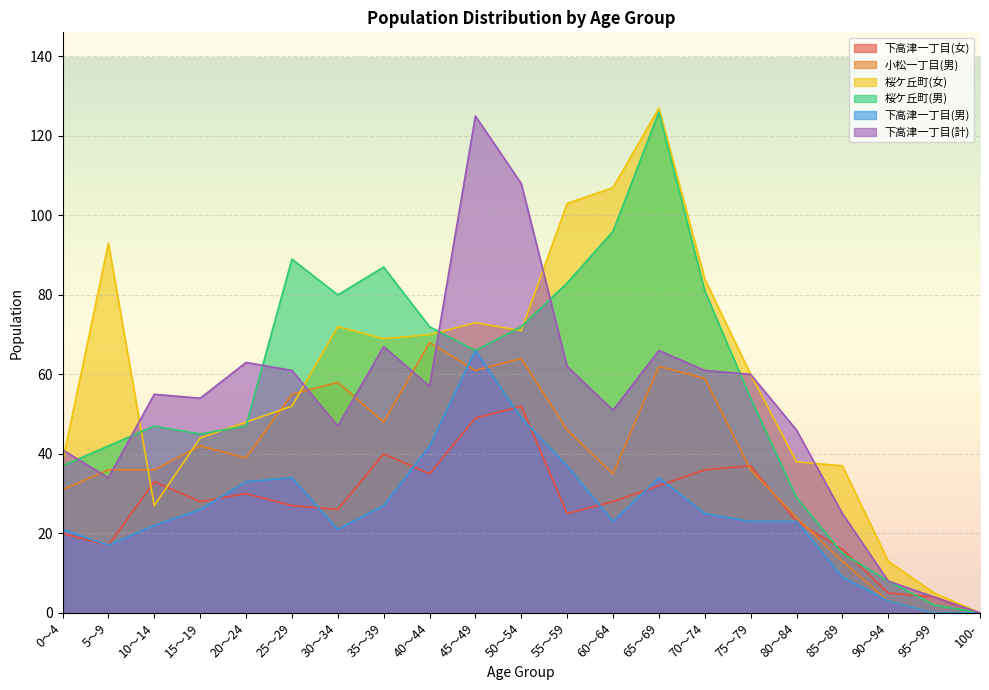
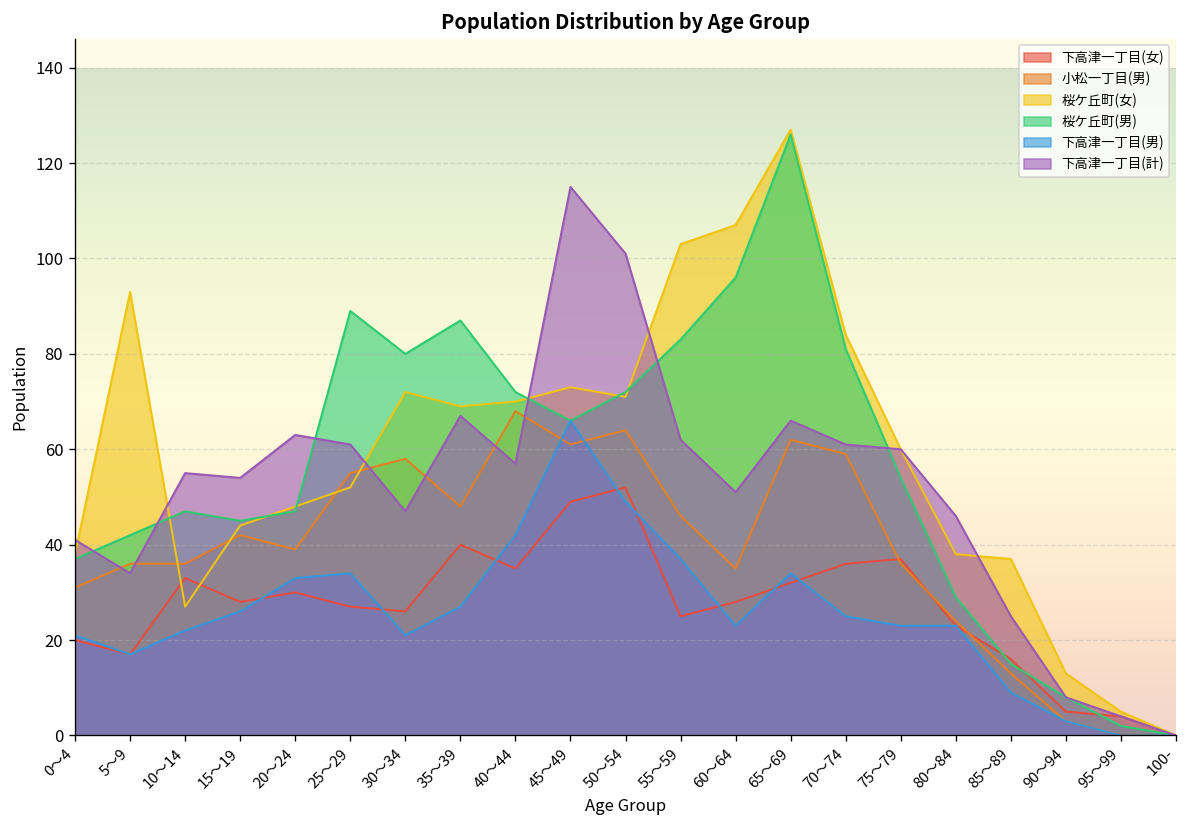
  {
    "桜ケ丘町(女)": {
      "0～4": 38,
      "5～9": 93,
      "10～14": 27,
      "15～19": 44,
      "20～24": 48,
      "25～29": 52,
      "30～34": 72,
      "35～39": 69,
      "40～44": 70,
      "45～49": 73,
      "50～54": 71,
      "55～59": 103,
      "60～64": 107,
      "65～69": 127,
      "70～74": 84,
      "80～84": 38,
      "85～89": 37,
      "90～94": 13,
      "95～99": 5
    },
    "桜ケ丘町(男)": {
      "0～4": 37,
      "5～9": 42,
      "10～14": 47,
      "15～19": 45,
      "20～24": 47,
      "25～29": 89,
      "30～34": 80,
      "35～39": 87,
      "40～44": 72,
      "50～54": 72,
      "55～59": 83,
      "60～64": 96,
      "65～69": 126,
      "70～74": 81,
      "75～79": 54,
      "80～84": 29,
      "85～89": 15,
      "95～99": 2
    },
    "下高津一丁目(男)": {
      "0～4": 21,
      "10～14": 22,
      "15～19": 26,
      "20～24": 33,
      "25～29": 34,
      "30～34": 21,
      "35～39": 27,
      "40～44": 42,
      "50～54": 49,
      "55～59": 37,
      "60～64": 23,
      "65～69": 34,
      "70～74": 25,
      "75～79": 23,
      "85～89": 9
    },
    "下高津一丁目(計)": {
      "0～4": 41,
      "5～9": 34,
      "10～14": 55,
      "15～19": 54,
      "20～24": 63,
      "25～29": 61,
      "30～34": 47,
      "35～39": 67,
      "40～44": 57,
-     "45～49": 125,
-     "50～54": 108,
+     "45～49": 115,
+     "50～54": 101,
      "55～59": 62,
      "60～64": 51,
      "65～69": 66,
      "70～74": 61,
      "80～84": 46,
      "85～89": 25
    }
  }
